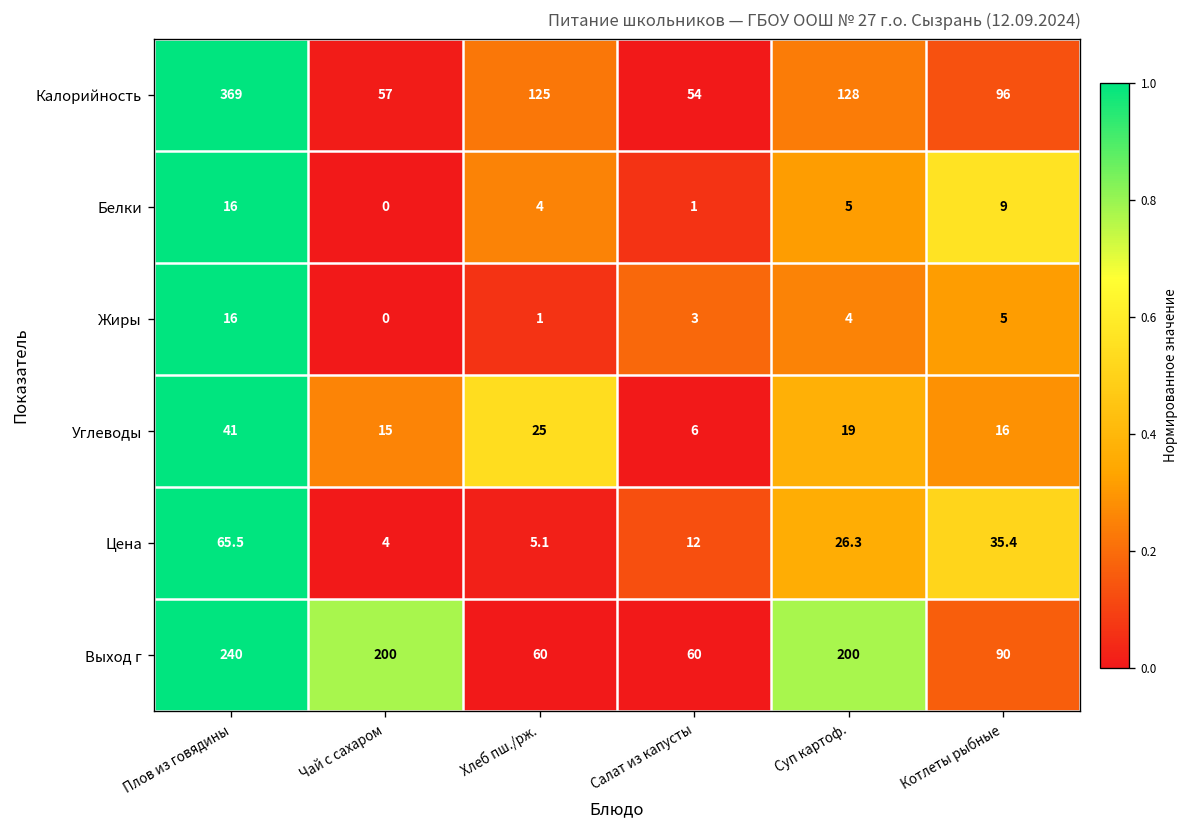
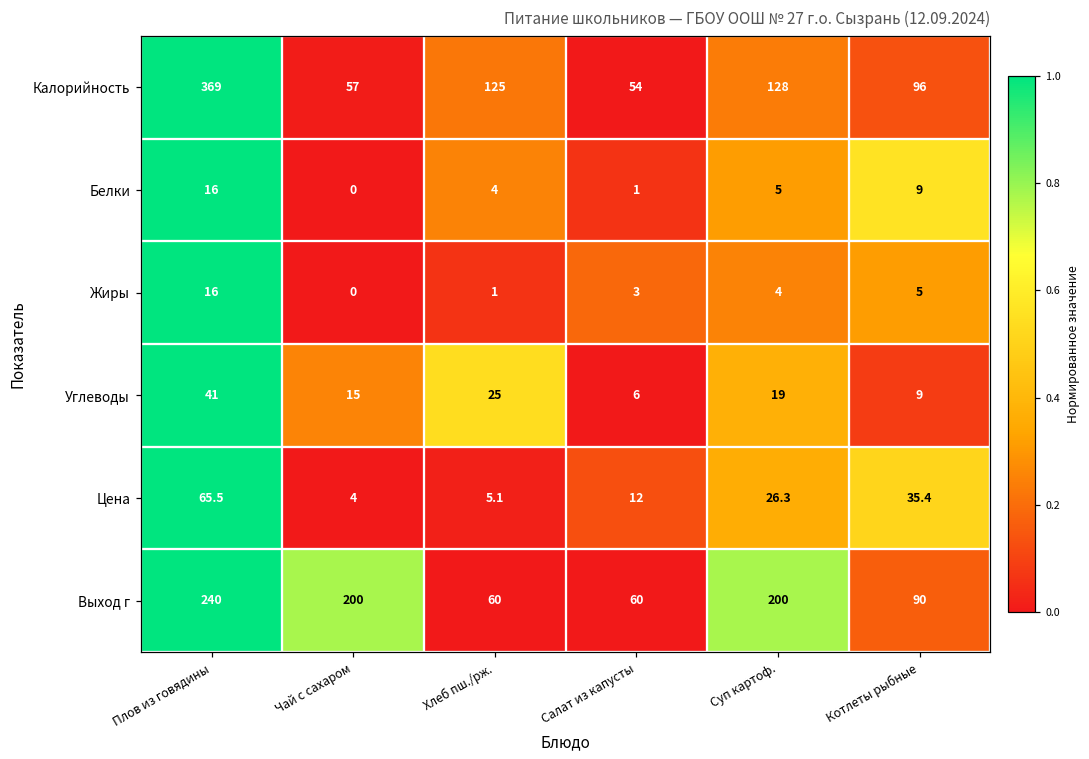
  {
    "Калорийность": {
      "Плов из говядины": 369,
      "Чай с сахаром": 57,
      "Хлеб пш./рж.": 125,
      "Салат из капусты": 54,
      "Суп картоф.": 128,
      "Котлеты рыбные": 96
    },
    "Белки": {
      "Плов из говядины": 16,
      "Чай с сахаром": 0,
      "Хлеб пш./рж.": 4,
      "Салат из капусты": 1,
      "Суп картоф.": 5,
      "Котлеты рыбные": 9
    },
    "Жиры": {
      "Плов из говядины": 16,
      "Чай с сахаром": 0,
      "Хлеб пш./рж.": 1,
      "Салат из капусты": 3,
      "Суп картоф.": 4,
      "Котлеты рыбные": 5
    },
    "Углеводы": {
      "Плов из говядины": 41,
      "Чай с сахаром": 15,
      "Хлеб пш./рж.": 25,
      "Салат из капусты": 6,
      "Суп картоф.": 19,
-     "Котлеты рыбные": 16
+     "Котлеты рыбные": 9
    },
    "Цена": {
      "Плов из говядины": 65.5,
      "Чай с сахаром": 4,
      "Хлеб пш./рж.": 5.1,
      "Салат из капусты": 12,
      "Суп картоф.": 26.3,
      "Котлеты рыбные": 35.4
    },
    "Выход г": {
      "Плов из говядины": 240,
      "Чай с сахаром": 200,
      "Хлеб пш./рж.": 60,
      "Салат из капусты": 60,
      "Суп картоф.": 200,
      "Котлеты рыбные": 90
    }
  }
